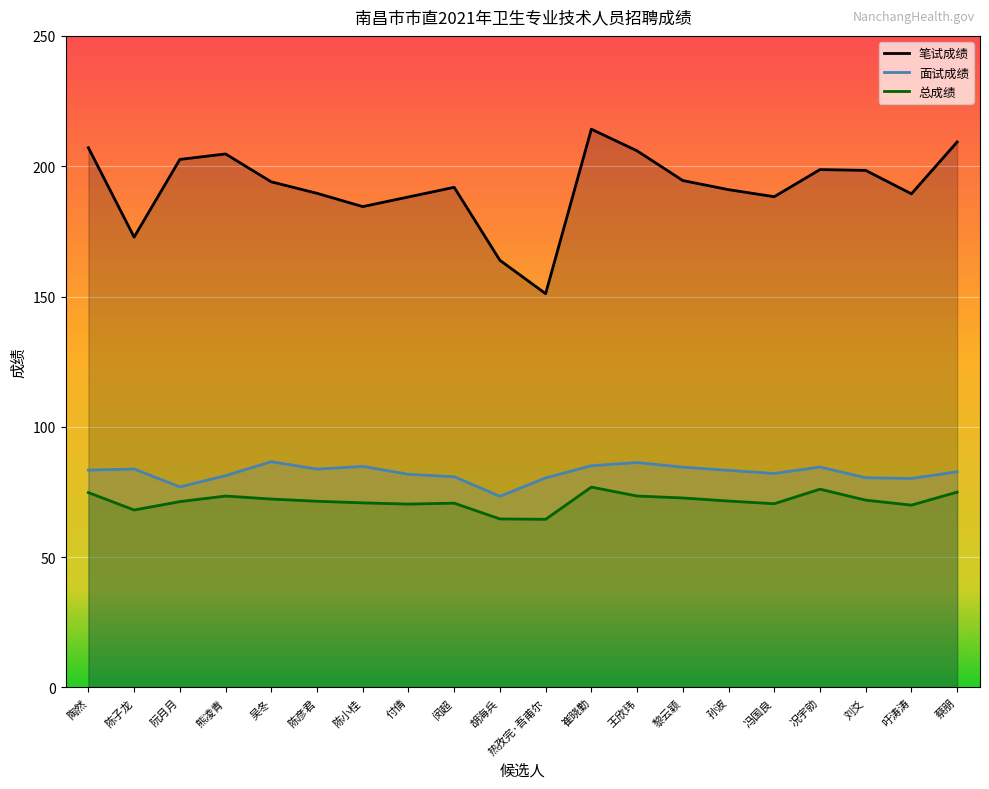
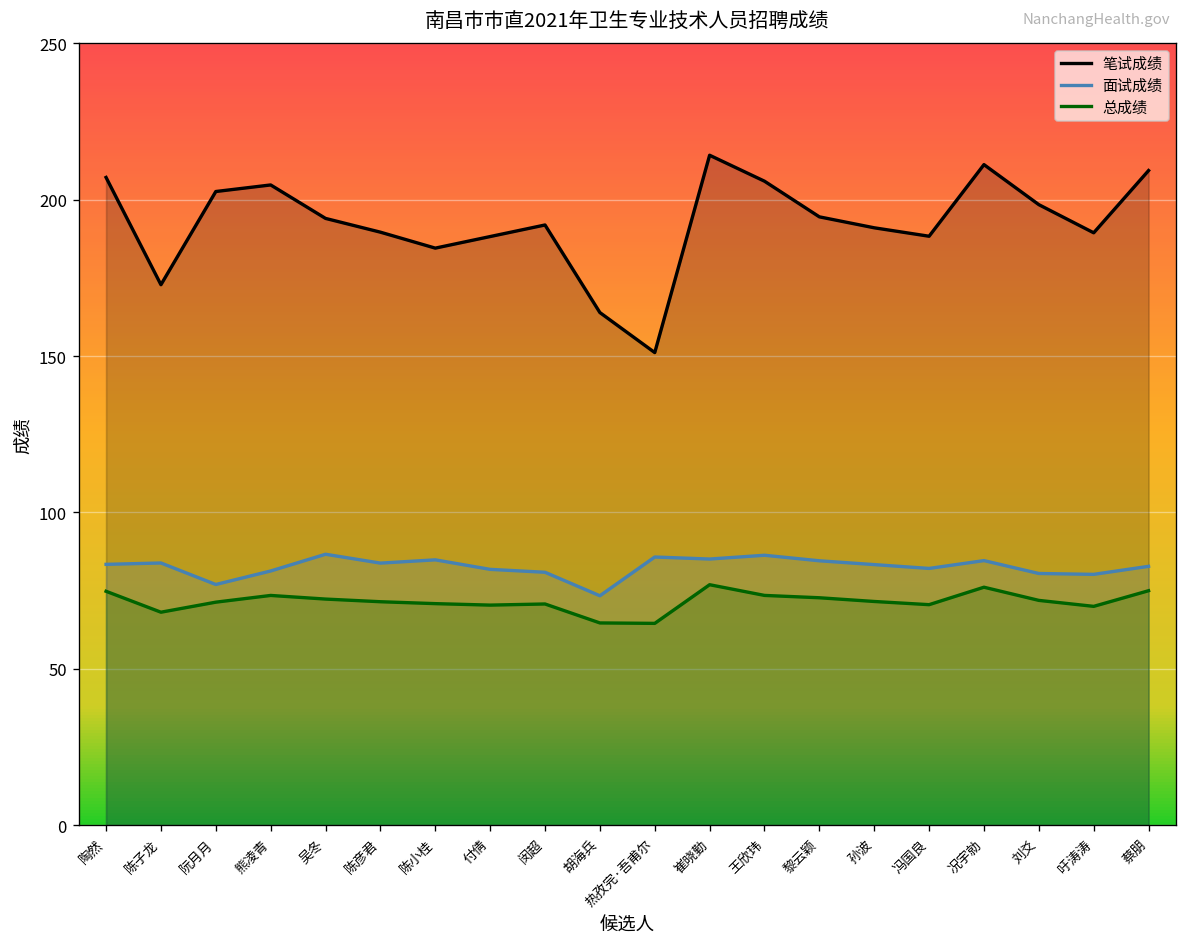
  {
    "笔试成绩": {
      "陶然": 207,
      "陈子龙": 173,
      "阮月月": 203,
      "熊凌青": 205,
      "吴冬": 194,
      "陈彦君": 190,
      "陈小桂": 185,
      "付倩": 188,
      "闵超": 192,
      "胡海兵": 164,
      "热孜完·吾甫尔": 151,
      "崔晓勤": 214,
      "王欣玮": 206,
      "黎云颖": 195,
      "孙波": 191,
      "冯国良": 188,
-     "况宇勍": 199,
+     "况宇勍": 211,
      "刘爻": 198,
      "吁涛涛": 189,
      "蔡朋": 209
    },
    "面试成绩": {
      "陶然": 83,
      "陈子龙": 84,
      "阮月月": 77,
      "熊凌青": 81,
      "吴冬": 87,
      "陈彦君": 84,
      "陈小桂": 85,
      "付倩": 82,
      "闵超": 81,
      "胡海兵": 73,
-     "热孜完·吾甫尔": 80,
+     "热孜完·吾甫尔": 86,
      "崔晓勤": 85,
      "王欣玮": 86,
      "黎云颖": 85,
      "孙波": 83,
      "冯国良": 82,
      "况宇勍": 85,
      "刘爻": 80,
      "吁涛涛": 80,
      "蔡朋": 83
    },
    "总成绩": {
      "陶然": 75,
      "陈子龙": 68,
      "阮月月": 71,
      "熊凌青": 73,
      "吴冬": 72,
      "陈彦君": 71,
      "陈小桂": 71,
      "付倩": 70,
      "闵超": 71,
      "胡海兵": 65,
      "热孜完·吾甫尔": 65,
      "崔晓勤": 77,
      "王欣玮": 73,
      "黎云颖": 73,
      "孙波": 72,
      "冯国良": 71,
      "况宇勍": 76,
      "刘爻": 72,
      "吁涛涛": 70,
      "蔡朋": 75
    }
  }
